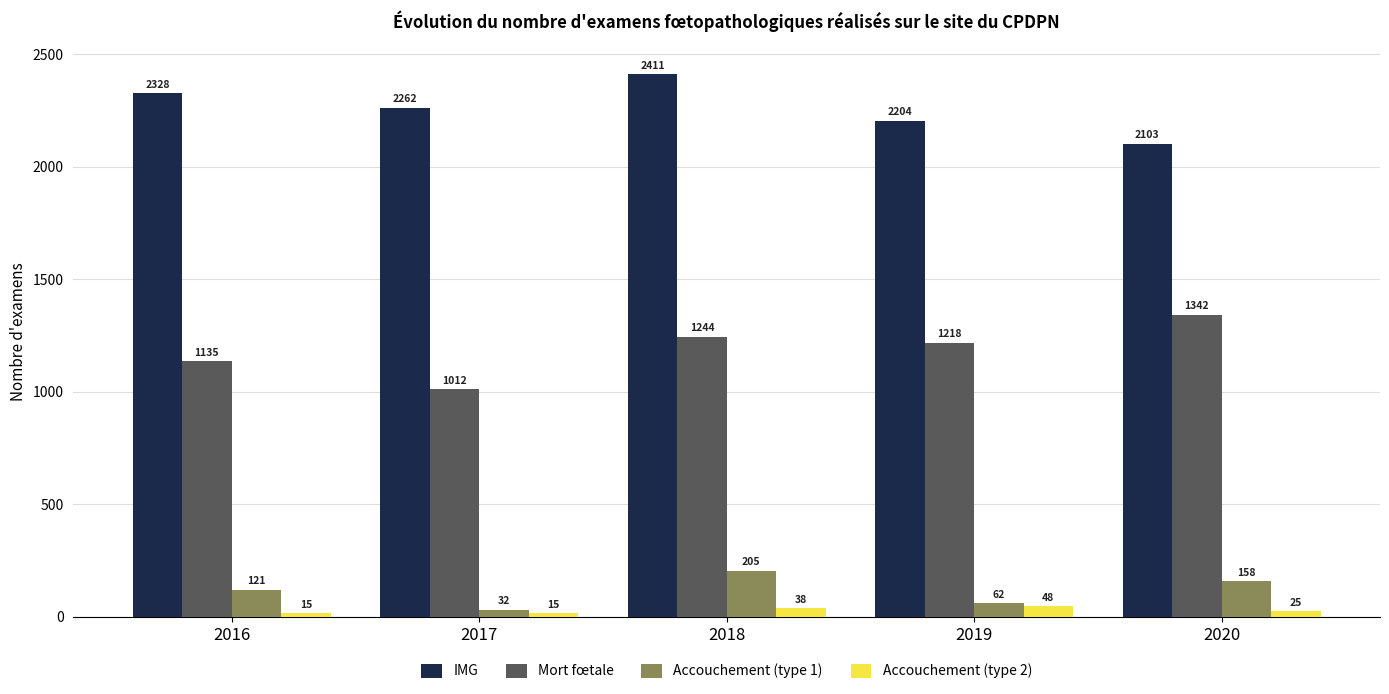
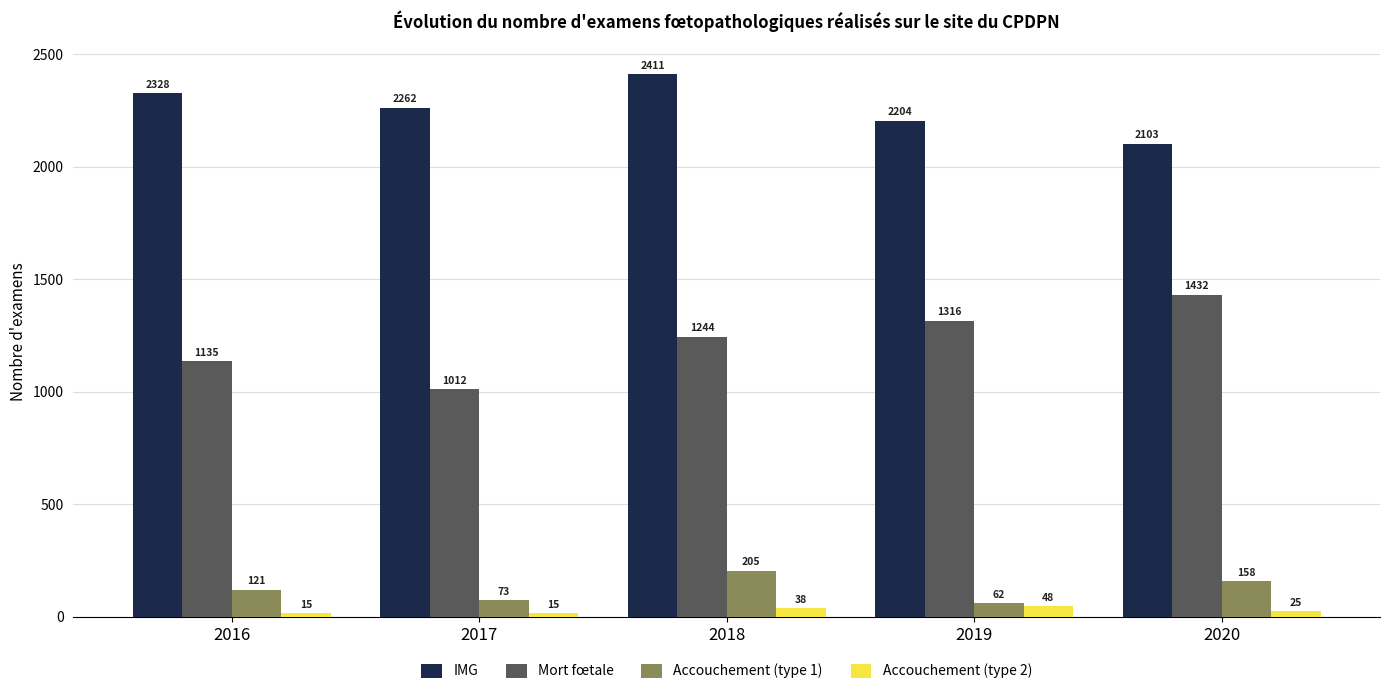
  {
    "IMG": {
      "2016": 2328,
      "2017": 2262,
      "2018": 2411,
      "2019": 2204,
      "2020": 2103
    },
    "Mort fœtale": {
      "2016": 1135,
      "2017": 1012,
      "2018": 1244,
-     "2019": 1218,
-     "2020": 1342
+     "2019": 1316,
+     "2020": 1432
    },
    "Accouchement (type 1)": {
      "2016": 121,
-     "2017": 32,
+     "2017": 73,
      "2018": 205,
      "2019": 62,
      "2020": 158
    },
    "Accouchement (type 2)": {
      "2016": 15,
      "2017": 15,
      "2018": 38,
      "2019": 48,
      "2020": 25
    }
  }
